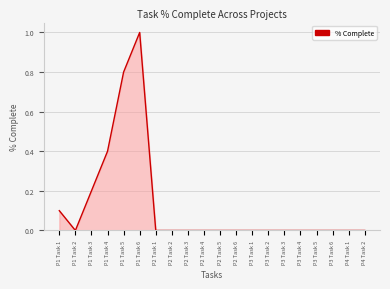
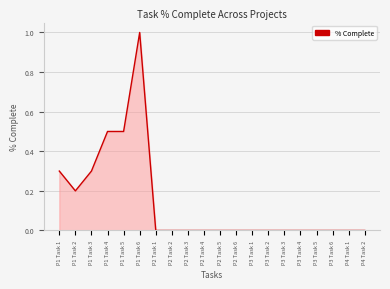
  {
-   "P1 Task 1": 0.1,
-   "P1 Task 2": 0.0,
-   "P1 Task 3": 0.2,
-   "P1 Task 4": 0.4,
-   "P1 Task 5": 0.8,
+   "P1 Task 1": 0.3,
+   "P1 Task 2": 0.2,
+   "P1 Task 3": 0.3,
+   "P1 Task 4": 0.5,
+   "P1 Task 5": 0.5,
    "P1 Task 6": 1.0,
    "P2 Task 1": 0.0,
    "P2 Task 2": 0.0,
    "P2 Task 3": 0.0,
    "P2 Task 4": 0.0,
    "P2 Task 5": 0.0,
    "P2 Task 6": 0.0,
    "P3 Task 1": 0.0,
    "P3 Task 2": 0.0,
    "P3 Task 3": 0.0,
    "P3 Task 4": 0.0,
    "P3 Task 5": 0.0,
    "P3 Task 6": 0.0,
    "P4 Task 1": 0.0,
    "P4 Task 2": 0.0
  }
